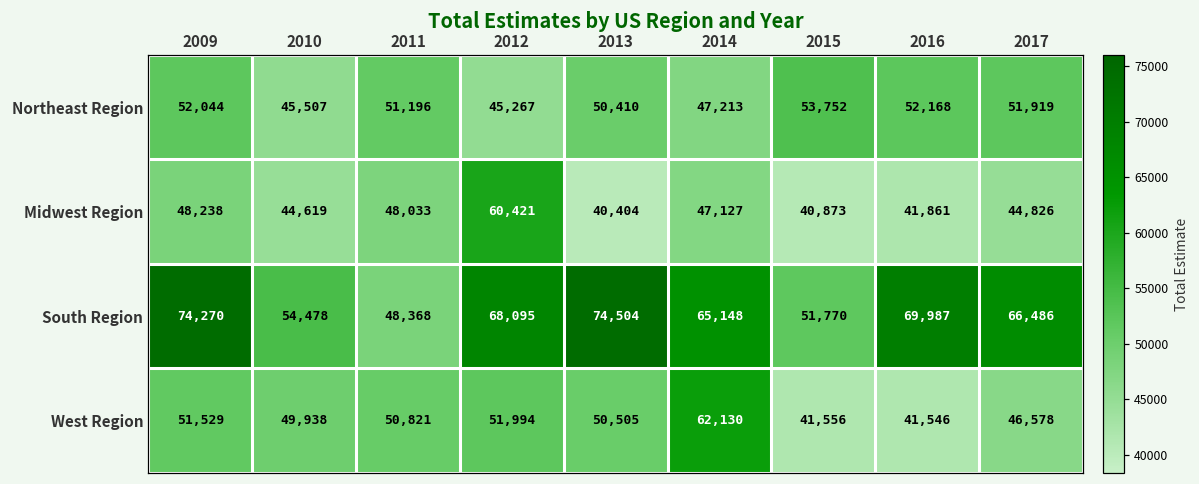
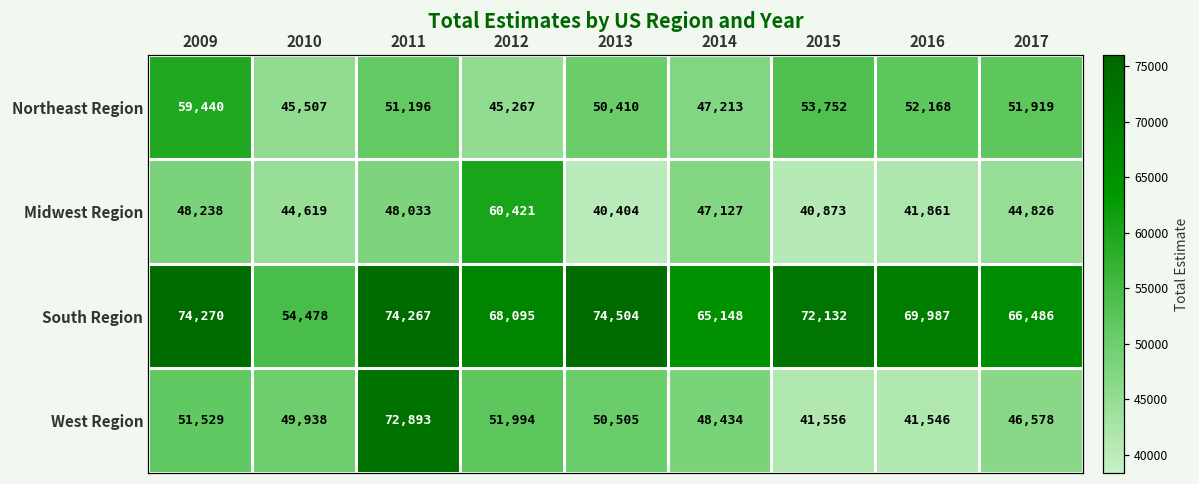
  {
    "Northeast Region": {
-     "2009": "52,044",
+     "2009": "59,440",
      "2010": "45,507",
      "2011": "51,196",
      "2012": "45,267",
      "2013": "50,410",
      "2014": "47,213",
      "2015": "53,752",
      "2016": "52,168",
      "2017": "51,919"
    },
    "Midwest Region": {
      "2009": "48,238",
      "2010": "44,619",
      "2011": "48,033",
      "2012": "60,421",
      "2013": "40,404",
      "2014": "47,127",
      "2015": "40,873",
      "2016": "41,861",
      "2017": "44,826"
    },
    "South Region": {
      "2009": "74,270",
      "2010": "54,478",
-     "2011": "48,368",
+     "2011": "74,267",
      "2012": "68,095",
      "2013": "74,504",
      "2014": "65,148",
-     "2015": "51,770",
+     "2015": "72,132",
      "2016": "69,987",
      "2017": "66,486"
    },
    "West Region": {
      "2009": "51,529",
      "2010": "49,938",
-     "2011": "50,821",
+     "2011": "72,893",
      "2012": "51,994",
      "2013": "50,505",
-     "2014": "62,130",
+     "2014": "48,434",
      "2015": "41,556",
      "2016": "41,546",
      "2017": "46,578"
    }
  }
